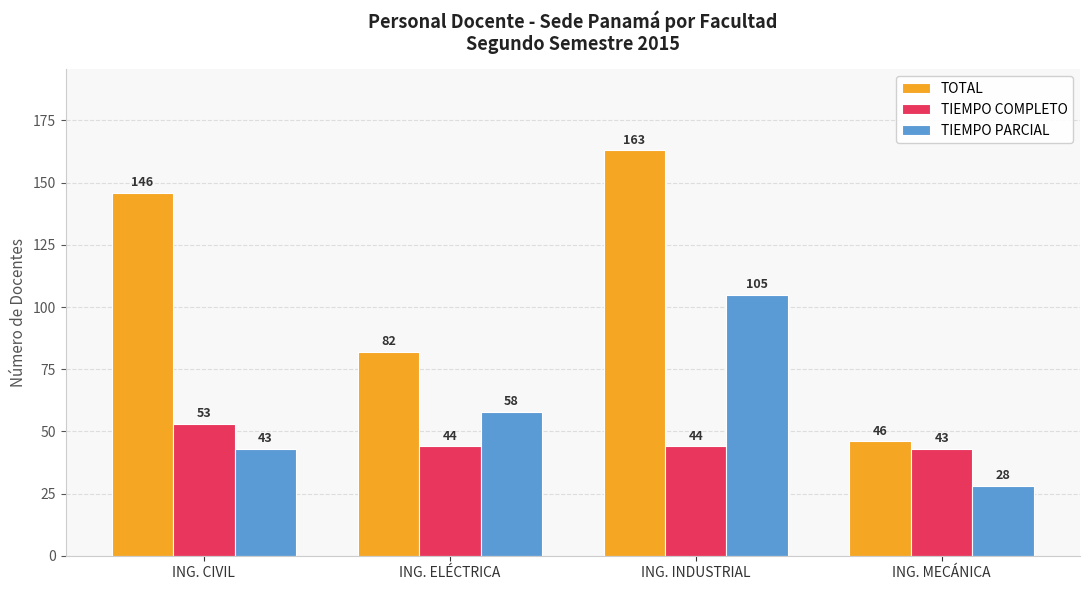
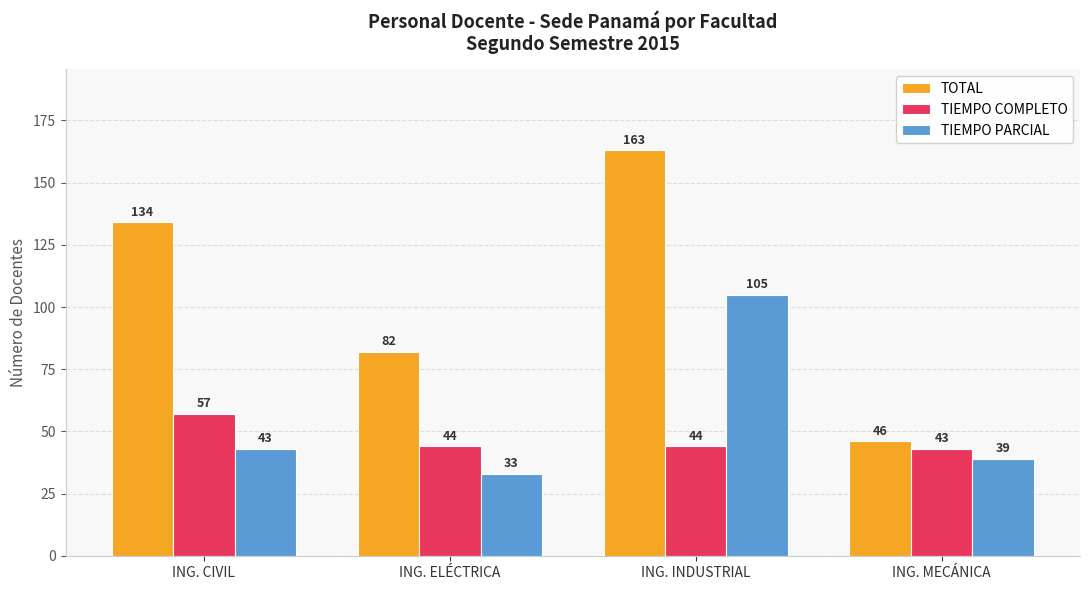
  {
    "TOTAL": {
-     "ING. CIVIL": 146,
+     "ING. CIVIL": 134,
      "ING. ELÉCTRICA": 82,
      "ING. INDUSTRIAL": 163,
      "ING. MECÁNICA": 46
    },
    "TIEMPO COMPLETO": {
-     "ING. CIVIL": 53,
+     "ING. CIVIL": 57,
      "ING. ELÉCTRICA": 44,
      "ING. INDUSTRIAL": 44,
      "ING. MECÁNICA": 43
    },
    "TIEMPO PARCIAL": {
      "ING. CIVIL": 43,
-     "ING. ELÉCTRICA": 58,
+     "ING. ELÉCTRICA": 33,
      "ING. INDUSTRIAL": 105,
-     "ING. MECÁNICA": 28
+     "ING. MECÁNICA": 39
    }
  }
